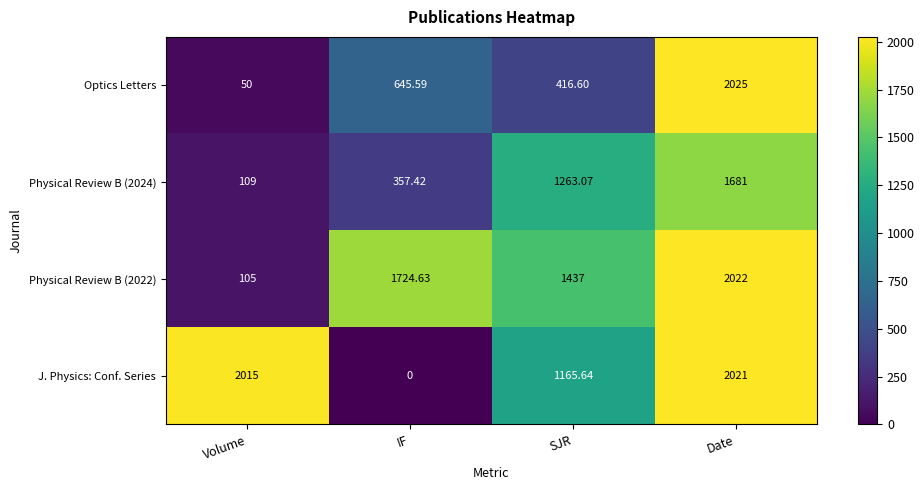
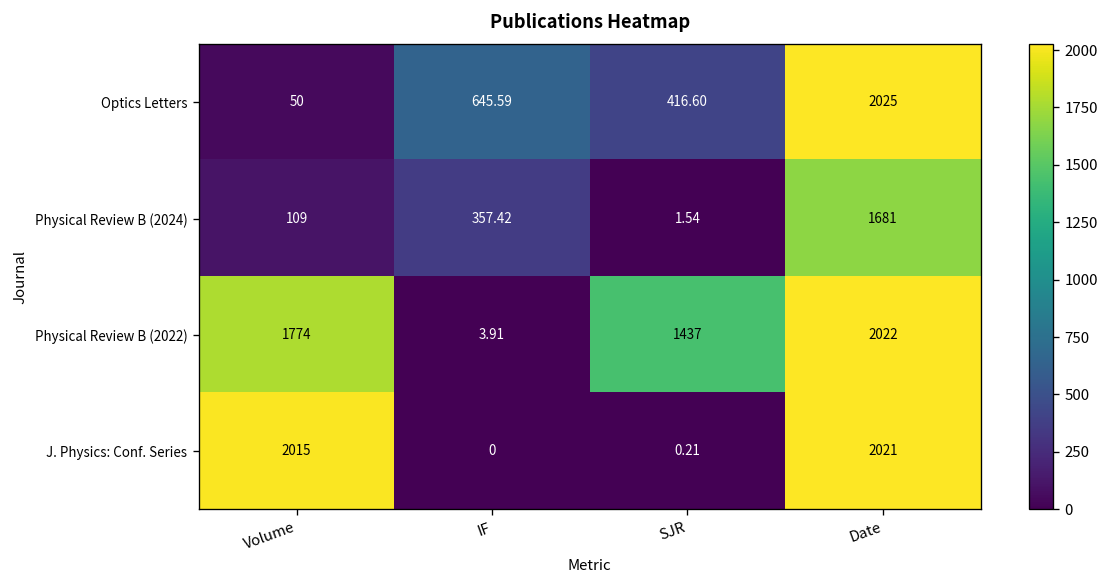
  {
    "Optics Letters": {
      "Volume": 50,
      "IF": 645.59,
      "SJR": 416.60,
      "Date": 2025
    },
    "Physical Review B (2024)": {
      "Volume": 109,
      "IF": 357.42,
-     "SJR": 1263.07,
+     "SJR": 1.54,
      "Date": 1681
    },
    "Physical Review B (2022)": {
-     "Volume": 105,
-     "IF": 1724.63,
+     "Volume": 1774,
+     "IF": 3.91,
      "SJR": 1437,
      "Date": 2022
    },
    "J. Physics: Conf. Series": {
      "Volume": 2015,
      "IF": 0,
-     "SJR": 1165.64,
+     "SJR": 0.21,
      "Date": 2021
    }
  }
